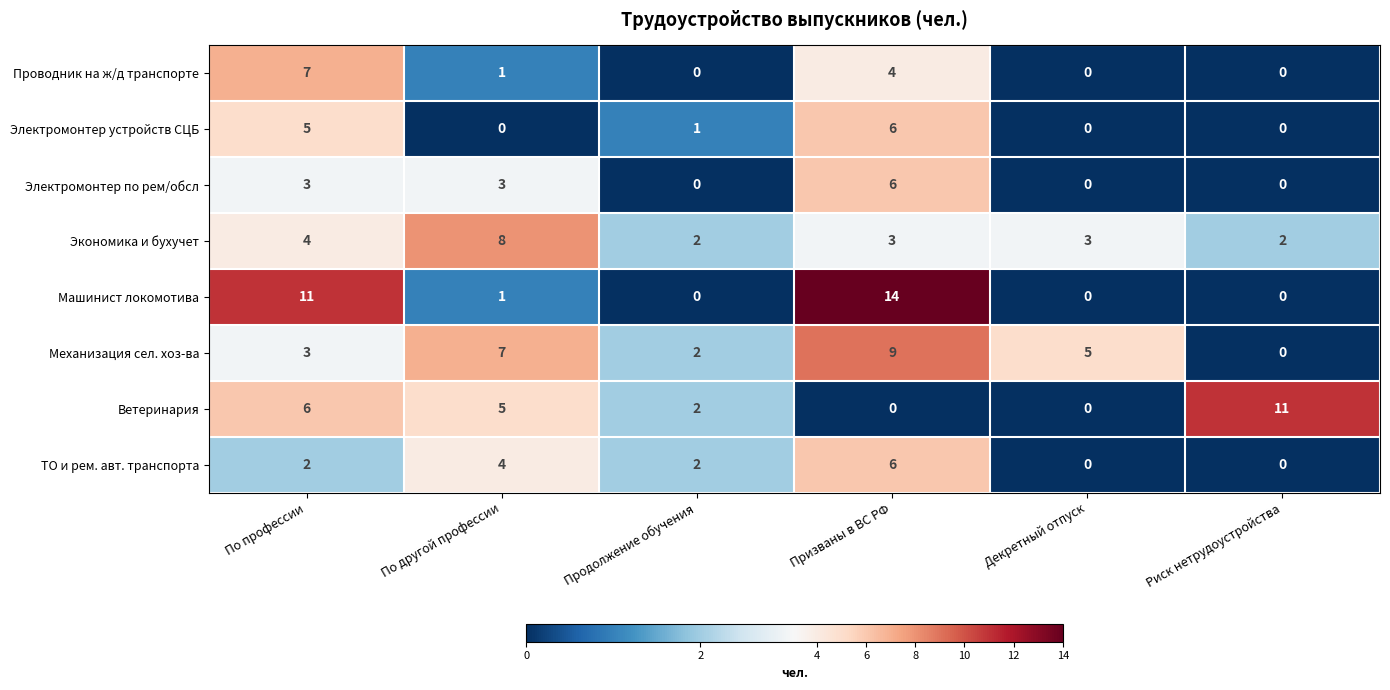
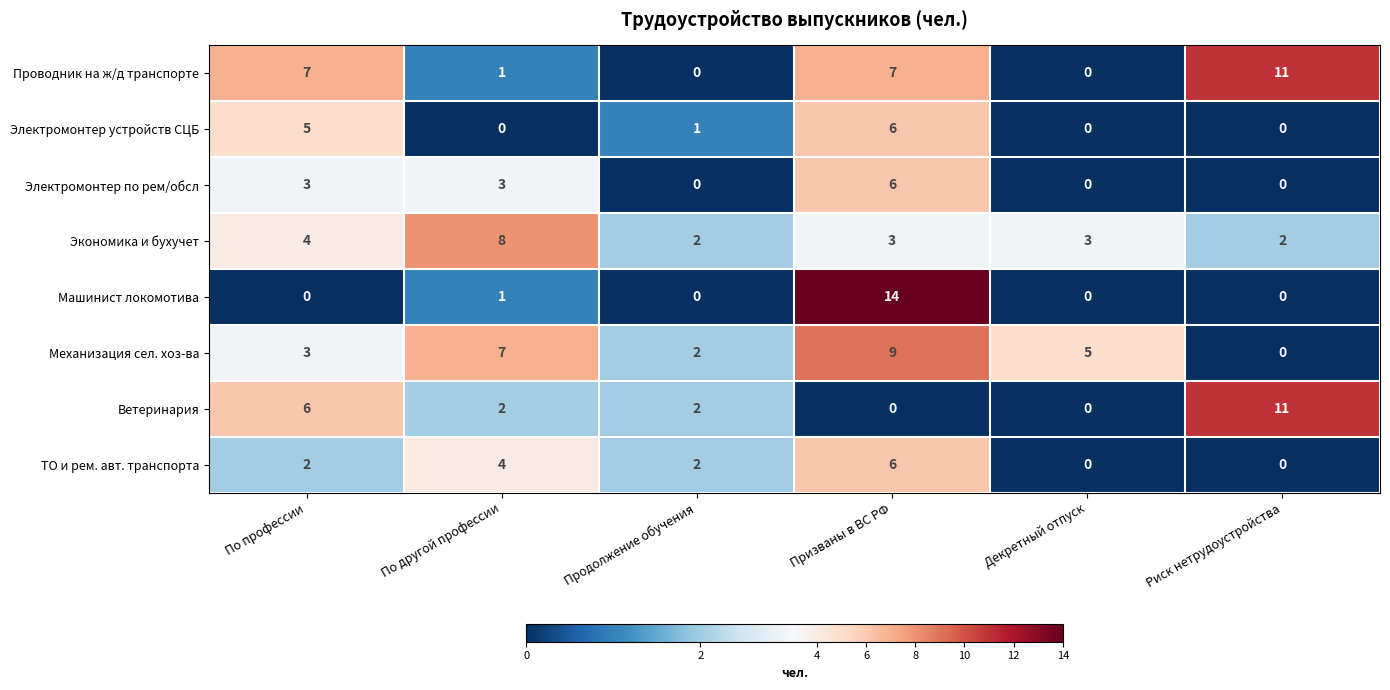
  {
    "Проводник на ж/д транспорте": {
      "По профессии": 7,
      "По другой профессии": 1,
      "Продолжение обучения": 0,
-     "Призваны в ВС РФ": 4,
+     "Призваны в ВС РФ": 7,
      "Декретный отпуск": 0,
-     "Риск нетрудоустройства": 0
+     "Риск нетрудоустройства": 11
    },
    "Электромонтер устройств СЦБ": {
      "По профессии": 5,
      "По другой профессии": 0,
      "Продолжение обучения": 1,
      "Призваны в ВС РФ": 6,
      "Декретный отпуск": 0,
      "Риск нетрудоустройства": 0
    },
    "Электромонтер по рем/обсл": {
      "По профессии": 3,
      "По другой профессии": 3,
      "Продолжение обучения": 0,
      "Призваны в ВС РФ": 6,
      "Декретный отпуск": 0,
      "Риск нетрудоустройства": 0
    },
    "Экономика и бухучет": {
      "По профессии": 4,
      "По другой профессии": 8,
      "Продолжение обучения": 2,
      "Призваны в ВС РФ": 3,
      "Декретный отпуск": 3,
      "Риск нетрудоустройства": 2
    },
    "Машинист локомотива": {
-     "По профессии": 11,
+     "По профессии": 0,
      "По другой профессии": 1,
      "Продолжение обучения": 0,
      "Призваны в ВС РФ": 14,
      "Декретный отпуск": 0,
      "Риск нетрудоустройства": 0
    },
    "Механизация сел. хоз-ва": {
      "По профессии": 3,
      "По другой профессии": 7,
      "Продолжение обучения": 2,
      "Призваны в ВС РФ": 9,
      "Декретный отпуск": 5,
      "Риск нетрудоустройства": 0
    },
    "Ветеринария": {
      "По профессии": 6,
-     "По другой профессии": 5,
+     "По другой профессии": 2,
      "Продолжение обучения": 2,
      "Призваны в ВС РФ": 0,
      "Декретный отпуск": 0,
      "Риск нетрудоустройства": 11
    },
    "ТО и рем. авт. транспорта": {
      "По профессии": 2,
      "По другой профессии": 4,
      "Продолжение обучения": 2,
      "Призваны в ВС РФ": 6,
      "Декретный отпуск": 0,
      "Риск нетрудоустройства": 0
    }
  }
